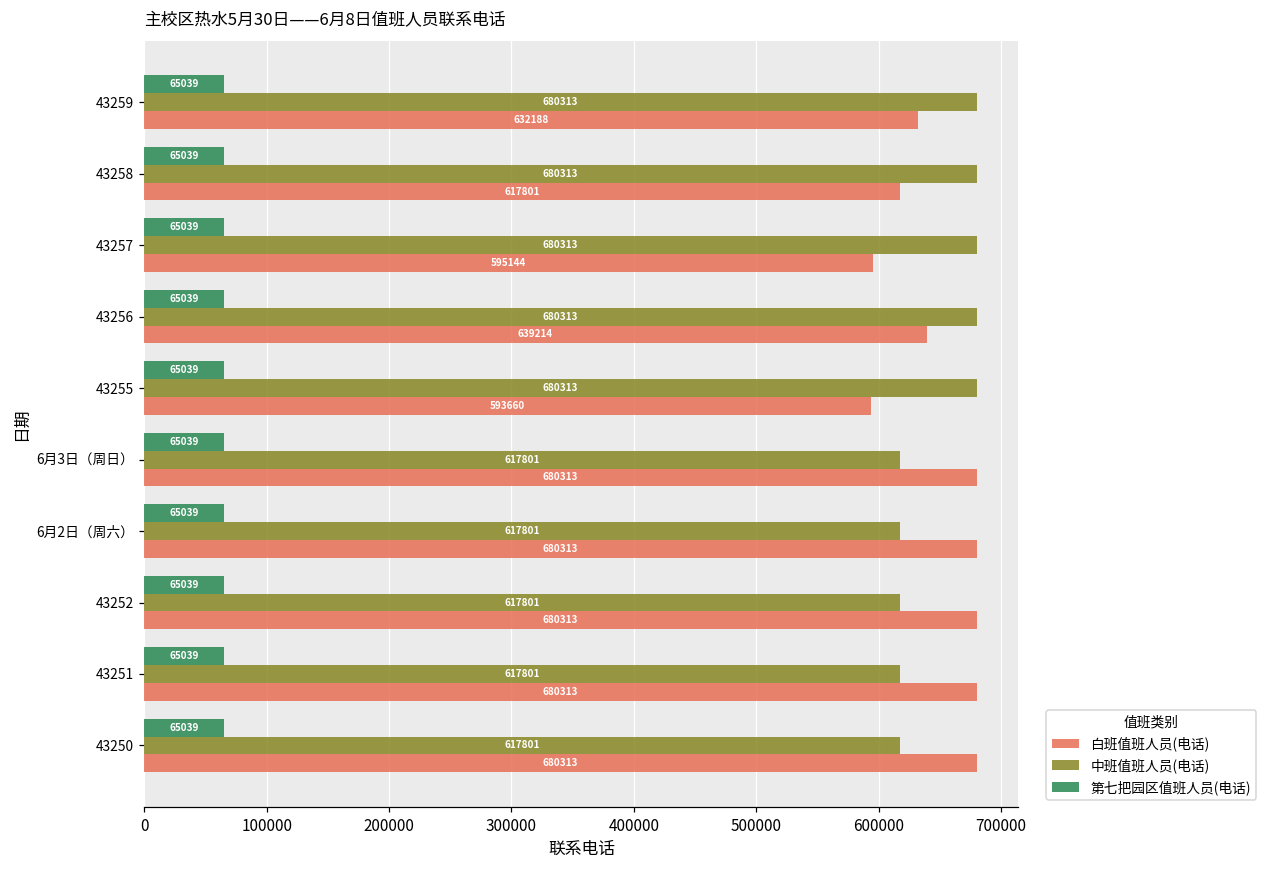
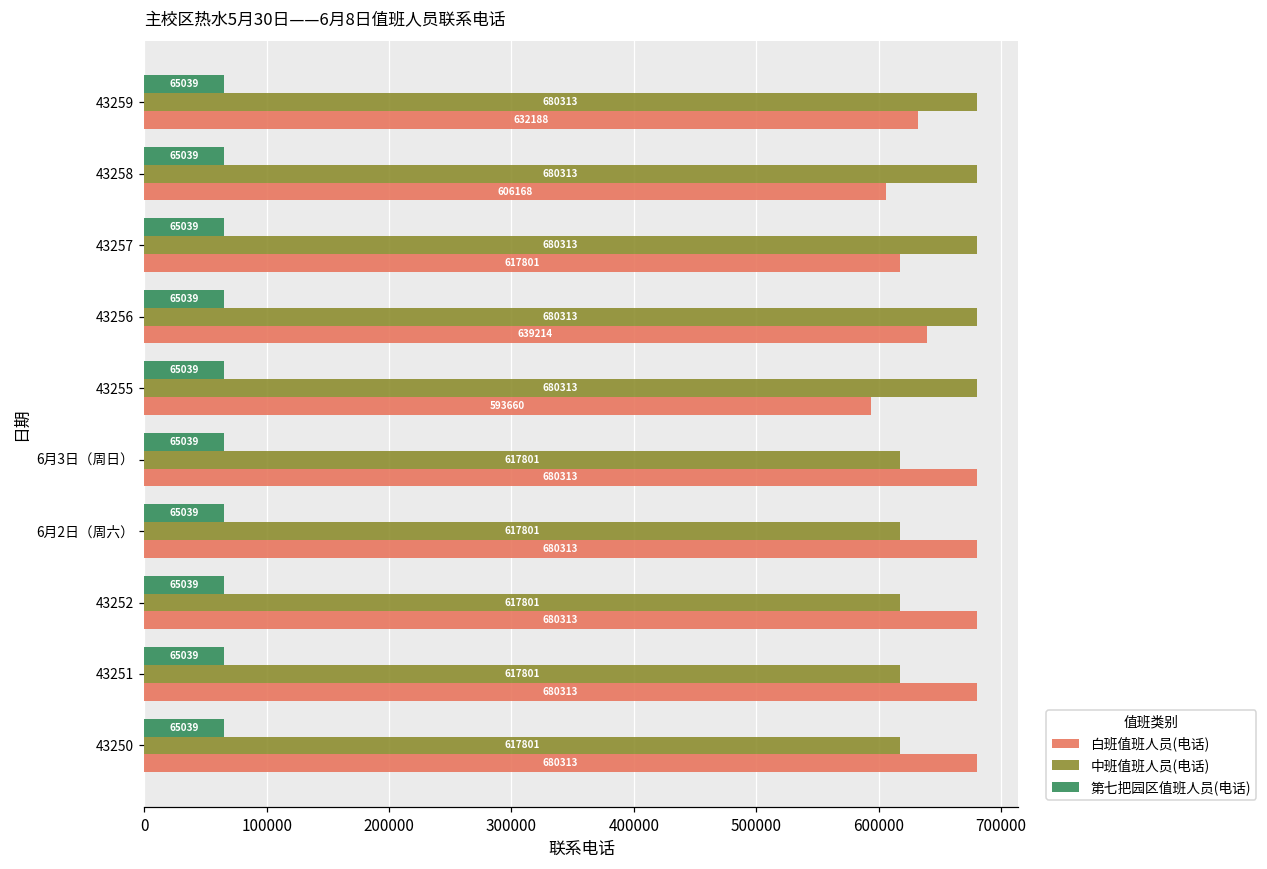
  {
    "白班值班人员(电话)": {
      "43259": 632188,
-     "43258": 617801,
-     "43257": 595144,
+     "43258": 606168,
+     "43257": 617801,
      "43256": 639214,
      "43255": 593660,
      "6月3日（周日）": 680313,
      "6月2日（周六）": 680313,
      "43252": 680313,
      "43251": 680313,
      "43250": 680313
    },
    "中班值班人员(电话)": {
      "43259": 680313,
      "43258": 680313,
      "43257": 680313,
      "43256": 680313,
      "43255": 680313,
      "6月3日（周日）": 617801,
      "6月2日（周六）": 617801,
      "43252": 617801,
      "43251": 617801,
      "43250": 617801
    },
    "第七把园区值班人员(电话)": {
      "43259": 65039,
      "43258": 65039,
      "43257": 65039,
      "43256": 65039,
      "43255": 65039,
      "6月3日（周日）": 65039,
      "6月2日（周六）": 65039,
      "43252": 65039,
      "43251": 65039,
      "43250": 65039
    }
  }
